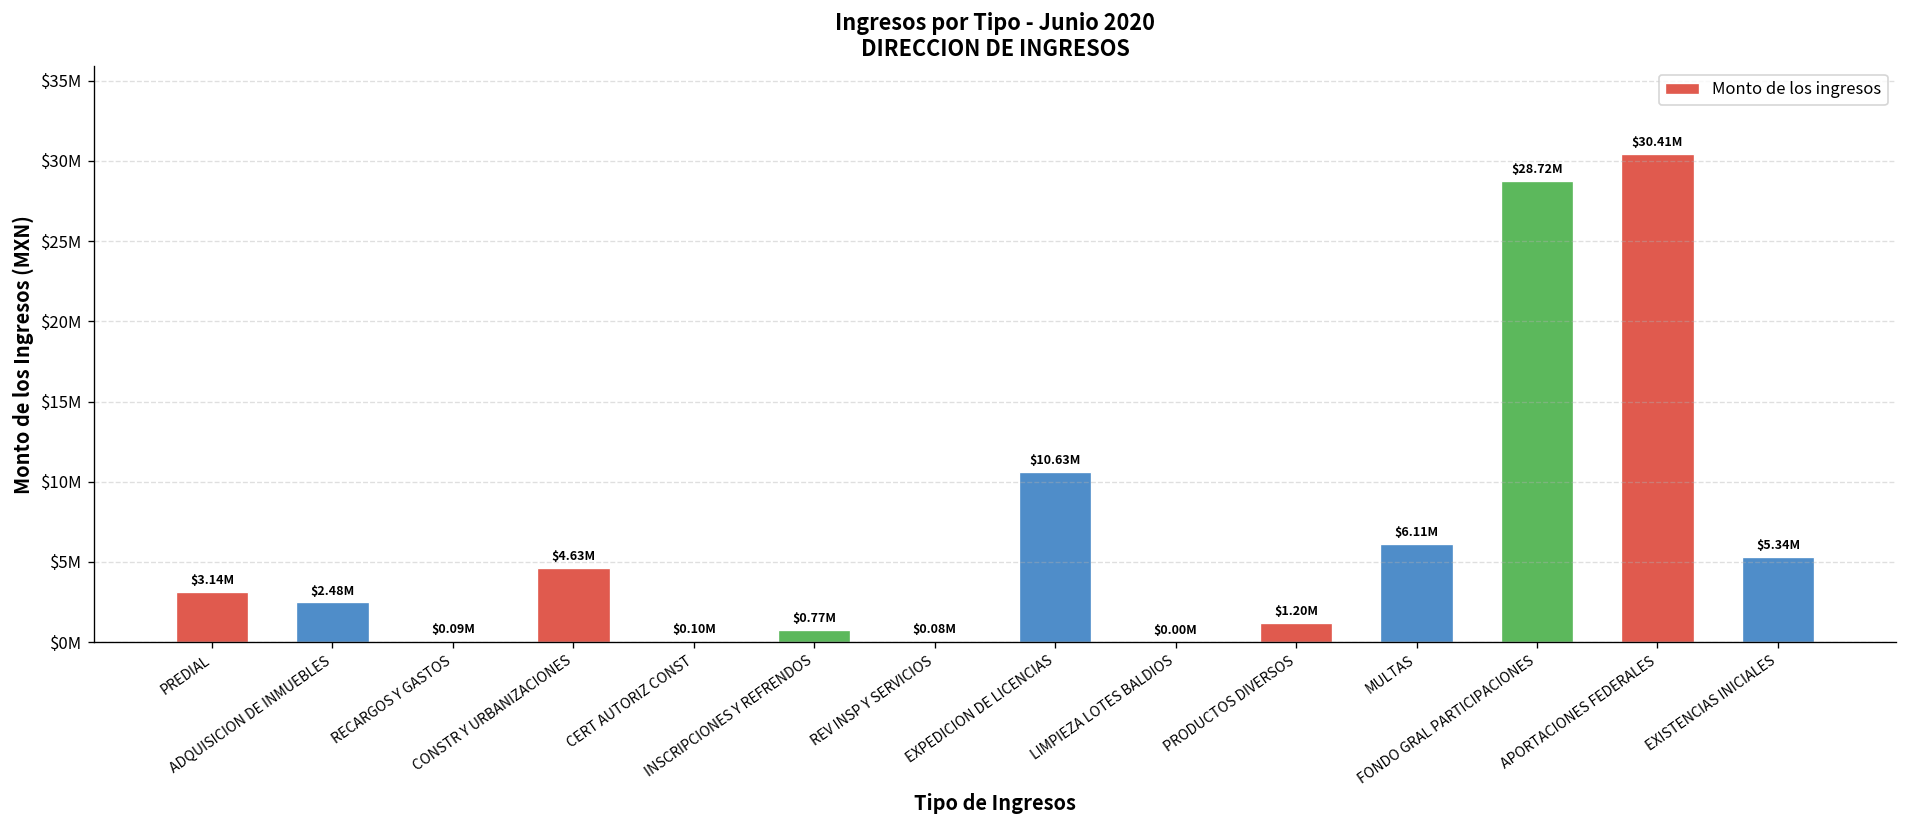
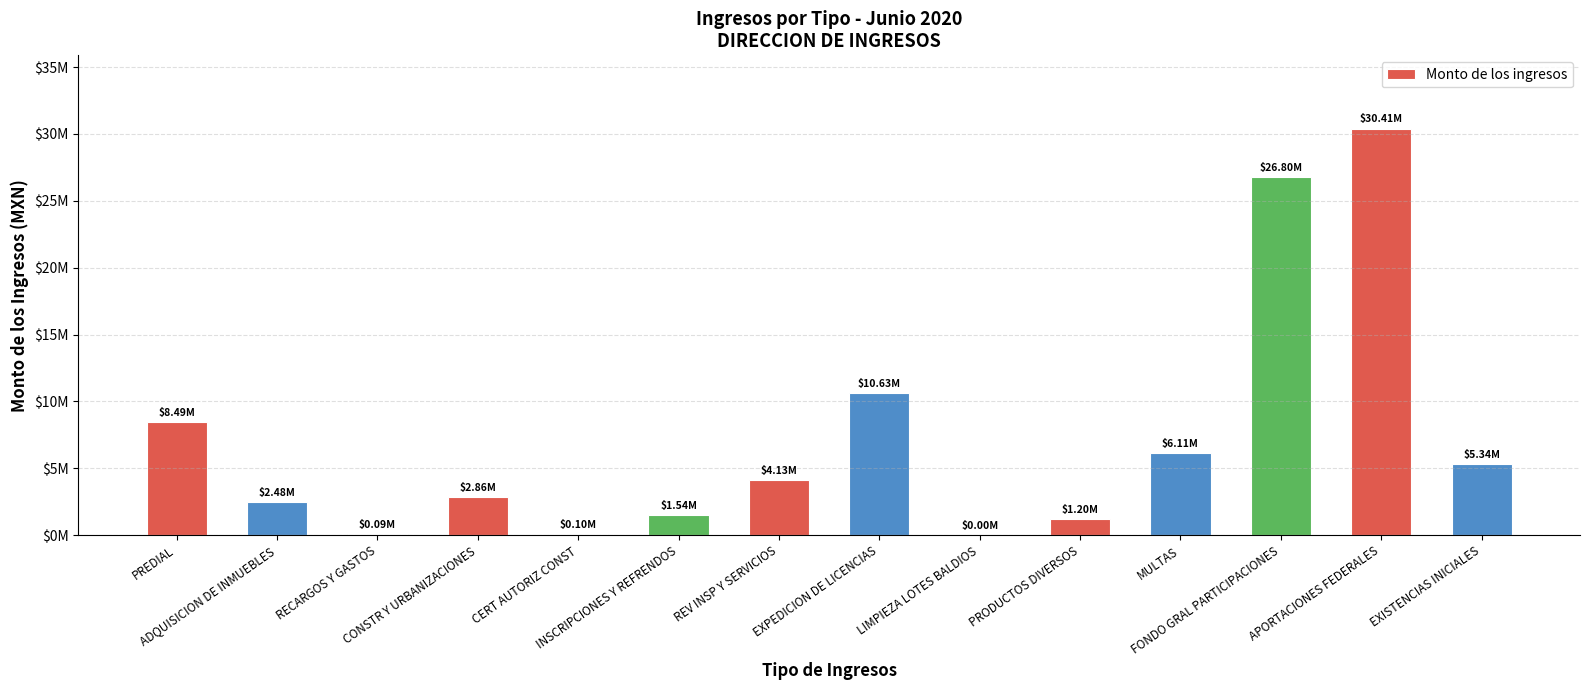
  {
-   "PREDIAL": "$3.14M",
+   "PREDIAL": "$8.49M",
    "ADQUISICION DE INMUEBLES": "$2.48M",
    "RECARGOS Y GASTOS": "$0.09M",
-   "CONSTR Y URBANIZACIONES": "$4.63M",
+   "CONSTR Y URBANIZACIONES": "$2.86M",
    "CERT AUTORIZ CONST": "$0.10M",
-   "INSCRIPCIONES Y REFRENDOS": "$0.77M",
-   "REV INSP Y SERVICIOS": "$0.08M",
+   "INSCRIPCIONES Y REFRENDOS": "$1.54M",
+   "REV INSP Y SERVICIOS": "$4.13M",
    "EXPEDICION DE LICENCIAS": "$10.63M",
    "PRODUCTOS DIVERSOS": "$1.20M",
    "MULTAS": "$6.11M",
-   "FONDO GRAL PARTICIPACIONES": "$28.72M",
+   "FONDO GRAL PARTICIPACIONES": "$26.80M",
    "APORTACIONES FEDERALES": "$30.41M",
    "EXISTENCIAS INICIALES": "$5.34M"
  }
